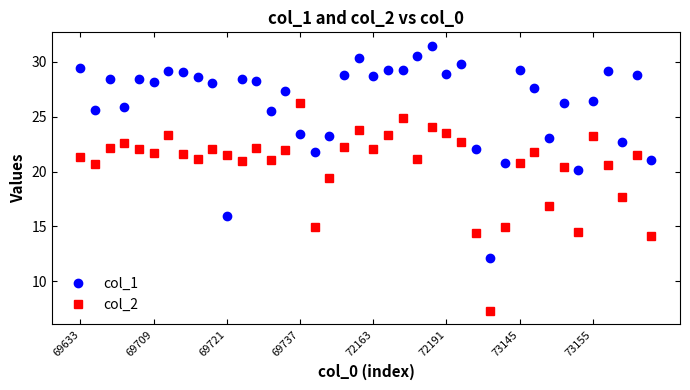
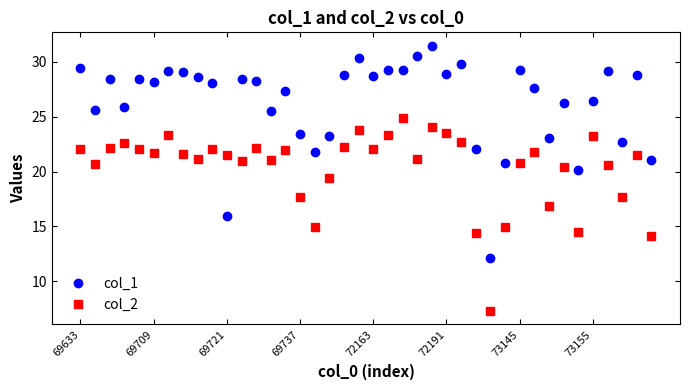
  {
    "col_1": {
      "69633": 29.4,
      "69709": 28.2,
      "69721": 16.0,
      "69737": 23.4,
      "72163": 28.7,
      "72191": 28.9,
      "73145": 29.3,
      "73155": 26.4
    },
    "col_2": {
-     "69633": 21.3,
+     "69633": 22.1,
      "69709": 21.7,
      "69721": 21.5,
-     "69737": 26.3,
+     "69737": 17.7,
      "72163": 22.1,
      "72191": 23.5,
      "73145": 20.8,
      "73155": 23.2
    }
  }
